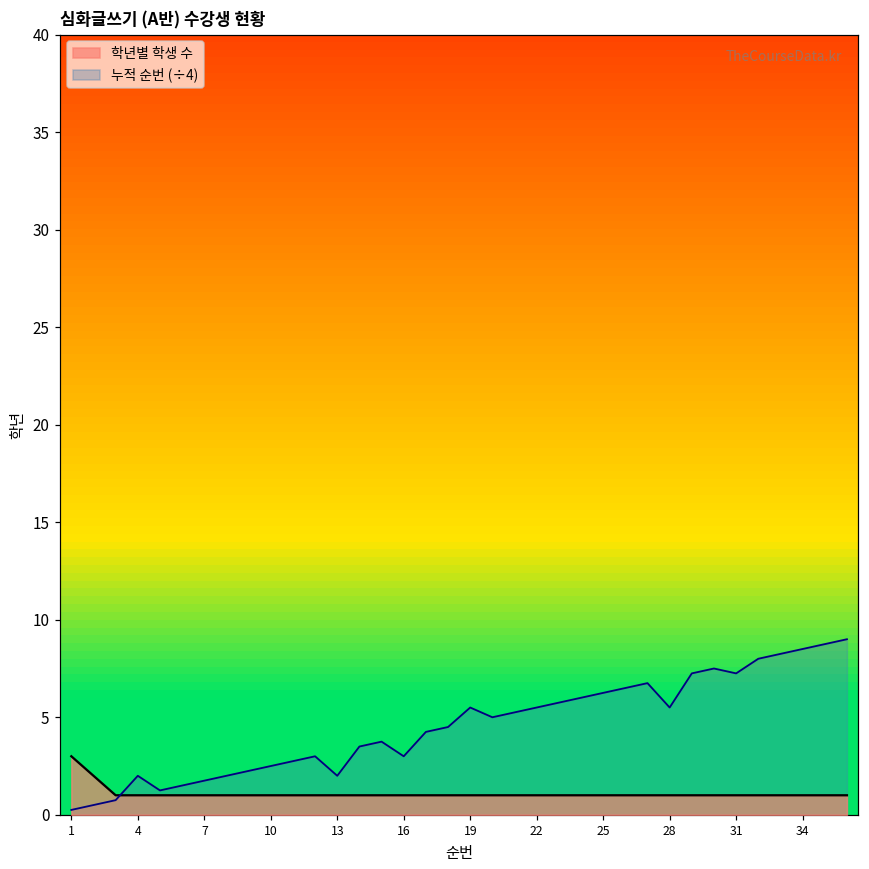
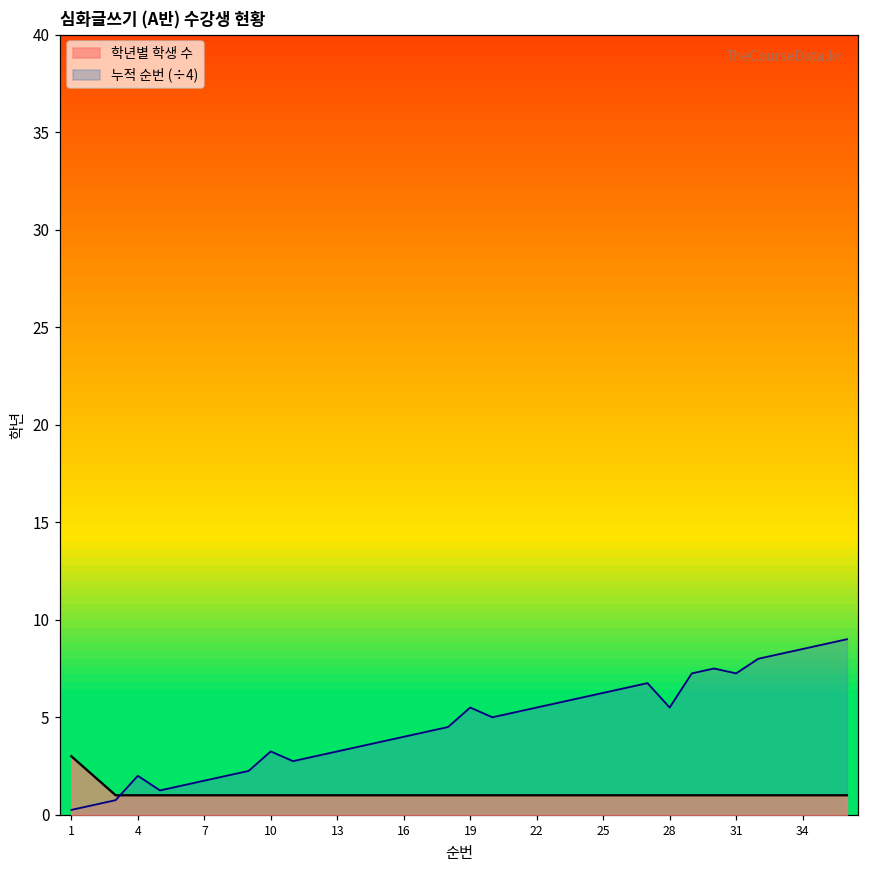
  {
    "학년별 학생 수": {
      "1": 3.0,
      "4": 1.0,
      "7": 1.0,
      "10": 1.0,
      "13": 1.0,
      "16": 1.0,
      "19": 1.0,
      "22": 1.0,
      "25": 1.0,
      "28": 1.0,
      "31": 1.0,
      "34": 1.0
    },
    "누적 순번 (÷4)": {
      "1": 0.3,
      "4": 2.0,
      "7": 1.8,
-     "10": 2.5,
-     "13": 2.0,
-     "16": 3.0,
+     "10": 3.3,
+     "13": 3.3,
+     "16": 4.0,
      "19": 5.5,
      "22": 5.5,
      "25": 6.3,
      "28": 5.5,
      "31": 7.3,
      "34": 8.5
    }
  }
